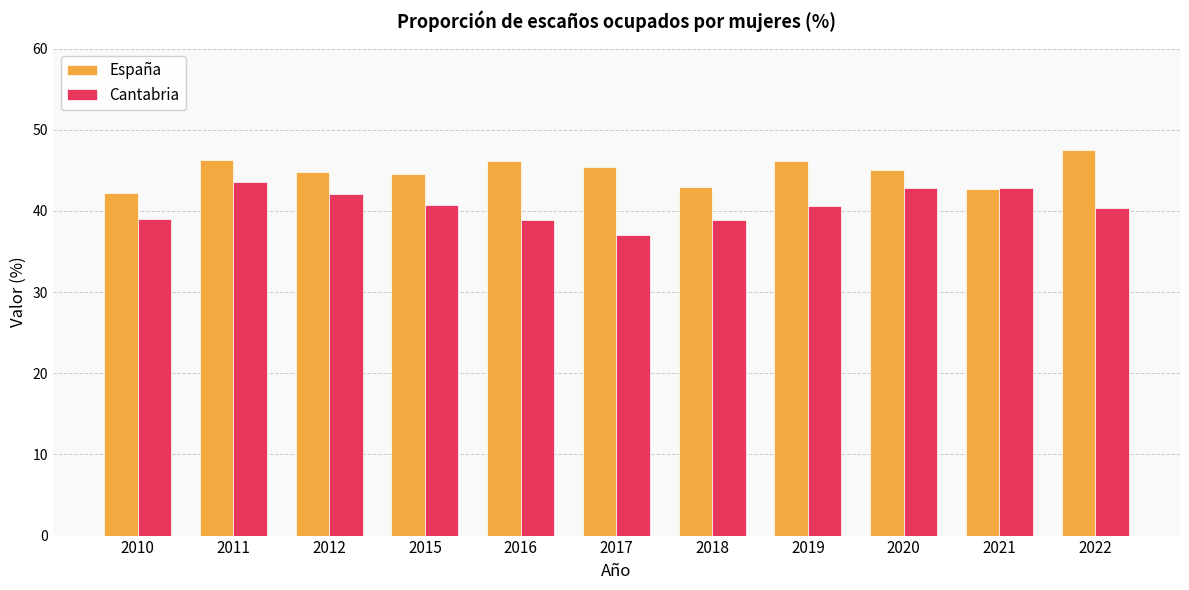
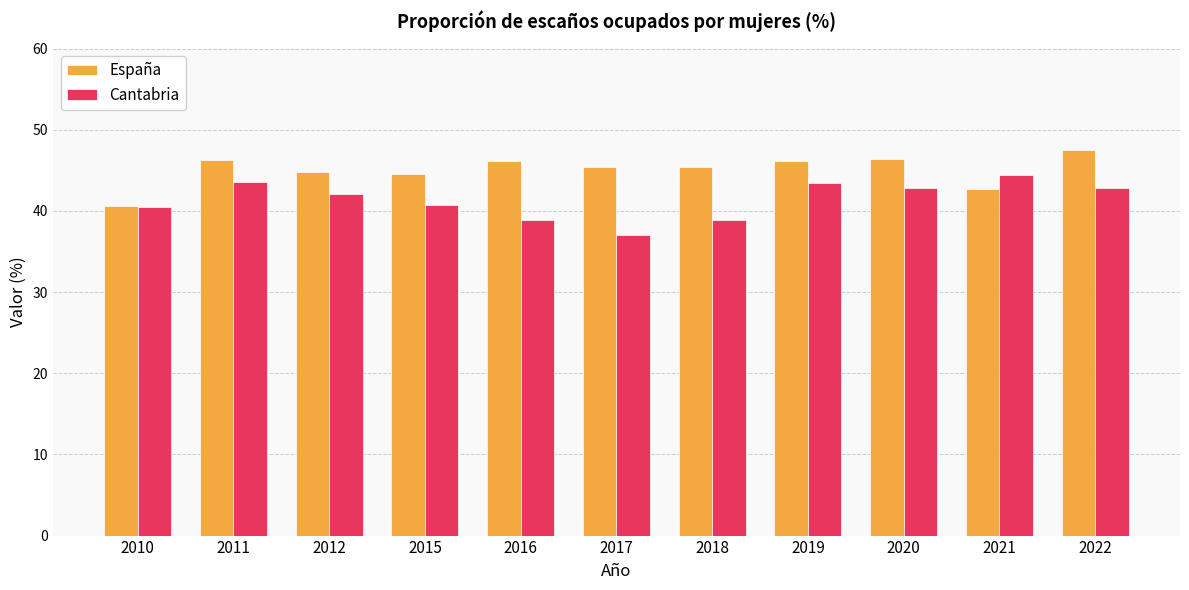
  {
    "España": {
-     "2010": 42,
+     "2010": 41,
      "2011": 46,
      "2012": 45,
      "2015": 45,
      "2016": 46,
      "2017": 45,
-     "2018": 43,
+     "2018": 45,
      "2019": 46,
-     "2020": 45,
+     "2020": 46,
      "2021": 43,
      "2022": 47
    },
    "Cantabria": {
-     "2010": 39,
+     "2010": 40,
      "2011": 44,
      "2012": 42,
      "2015": 41,
      "2016": 39,
      "2017": 37,
      "2018": 39,
-     "2019": 41,
+     "2019": 43,
      "2020": 43,
-     "2021": 43,
-     "2022": 40
+     "2021": 44,
+     "2022": 43
    }
  }
